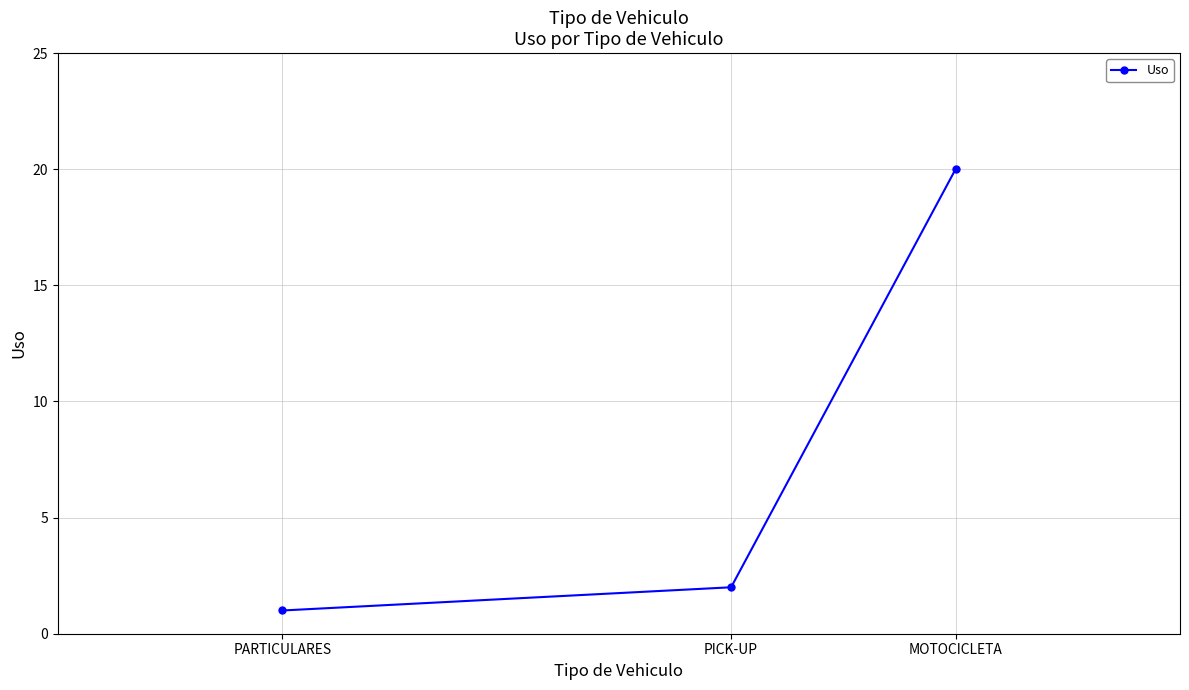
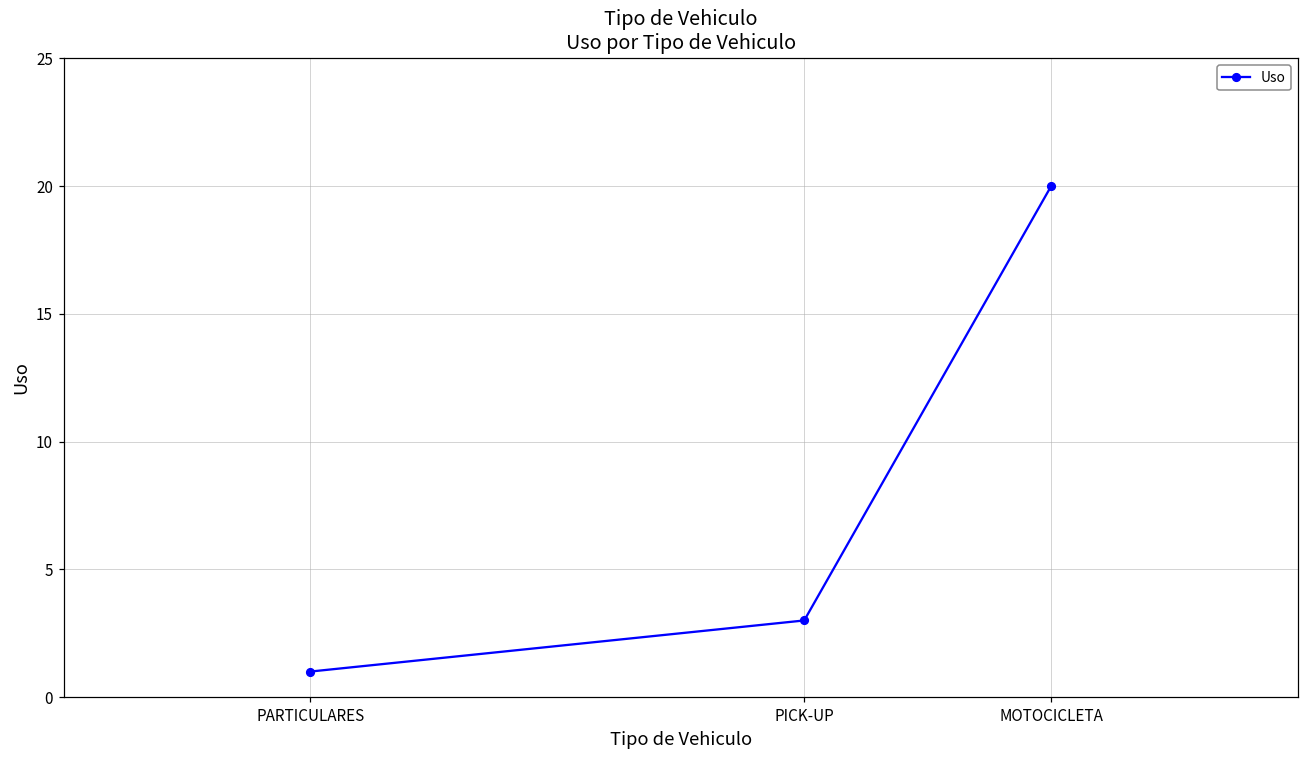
  {
    "PARTICULARES": 1,
-   "PICK-UP": 2,
+   "PICK-UP": 3,
    "MOTOCICLETA": 20
  }
